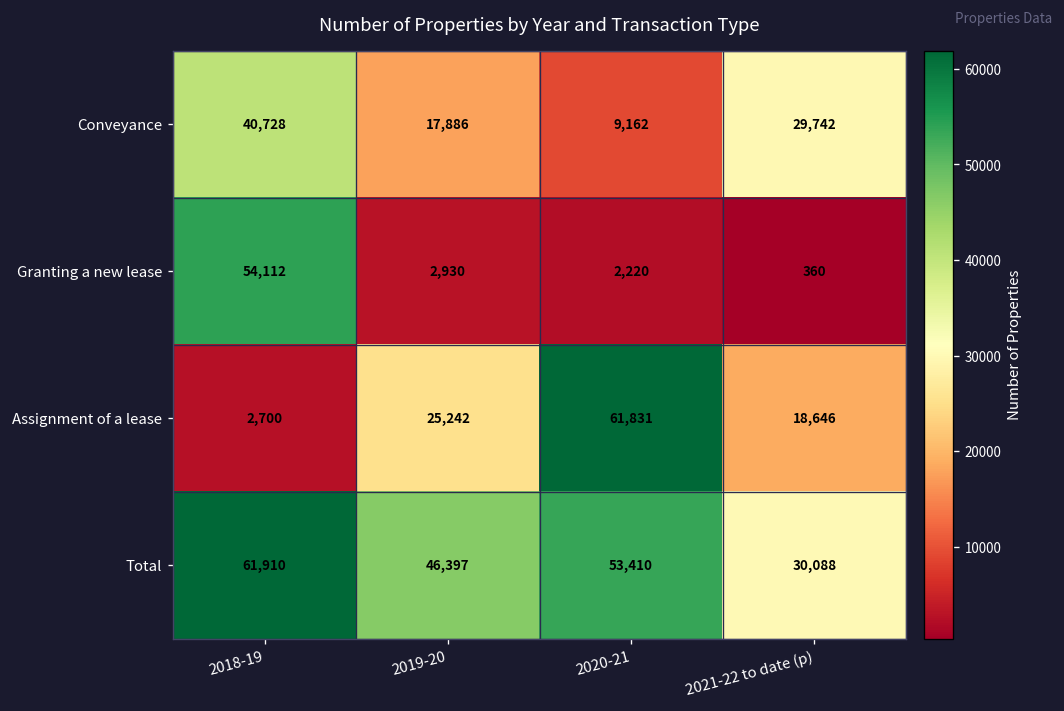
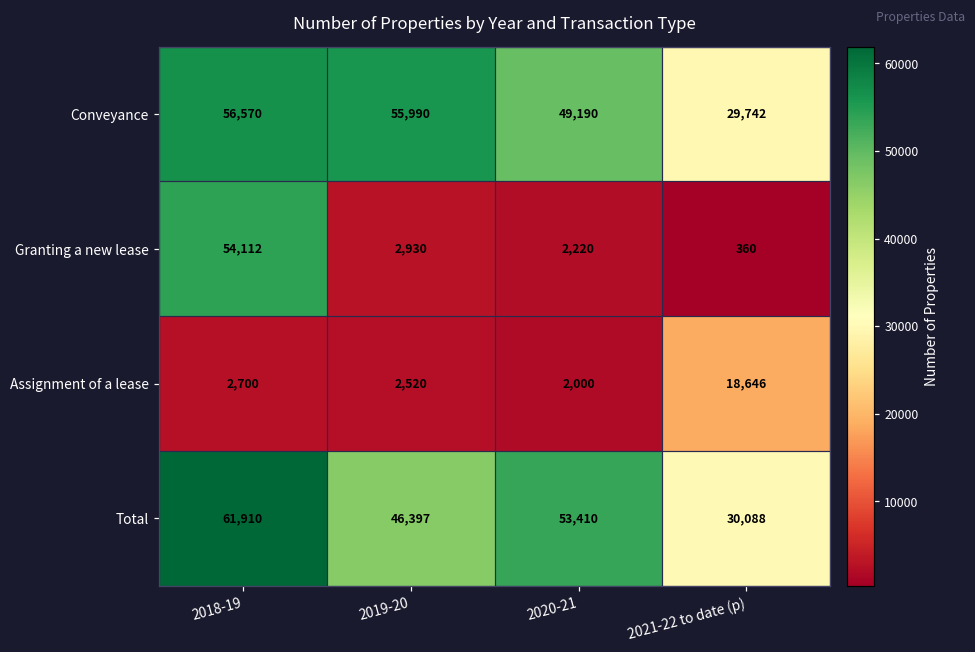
  {
    "Conveyance": {
-     "2018-19": "40,728",
-     "2019-20": "17,886",
-     "2020-21": "9,162",
+     "2018-19": "56,570",
+     "2019-20": "55,990",
+     "2020-21": "49,190",
      "2021-22 to date (p)": "29,742"
    },
    "Granting a new lease": {
      "2018-19": "54,112",
      "2019-20": "2,930",
      "2020-21": "2,220",
      "2021-22 to date (p)": "360"
    },
    "Assignment of a lease": {
      "2018-19": "2,700",
-     "2019-20": "25,242",
-     "2020-21": "61,831",
+     "2019-20": "2,520",
+     "2020-21": "2,000",
      "2021-22 to date (p)": "18,646"
    },
    "Total": {
      "2018-19": "61,910",
      "2019-20": "46,397",
      "2020-21": "53,410",
      "2021-22 to date (p)": "30,088"
    }
  }
